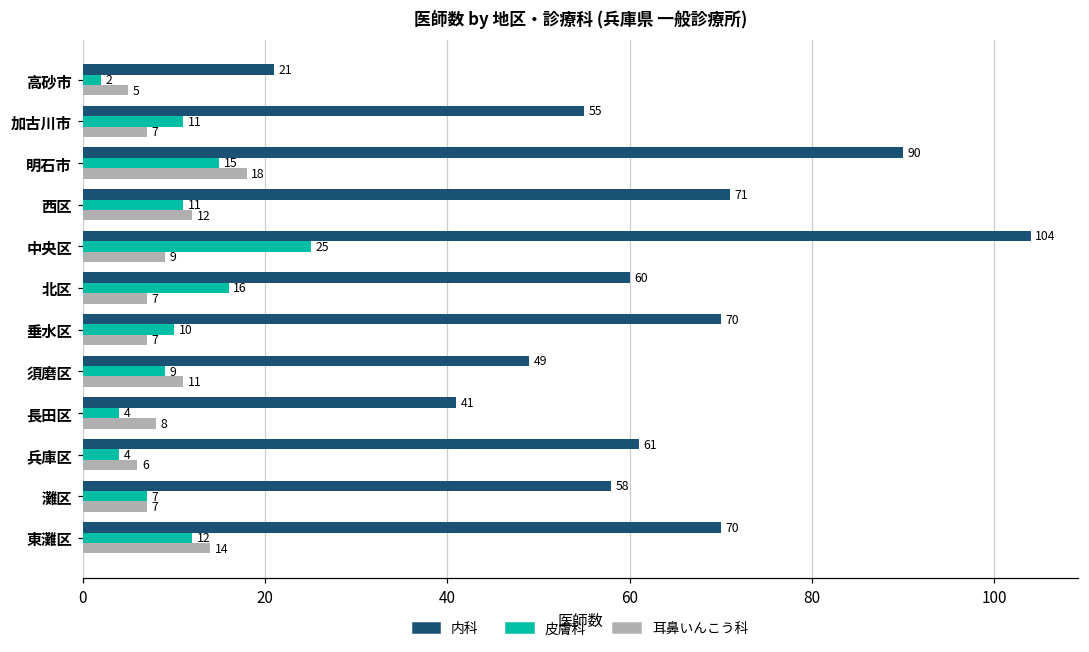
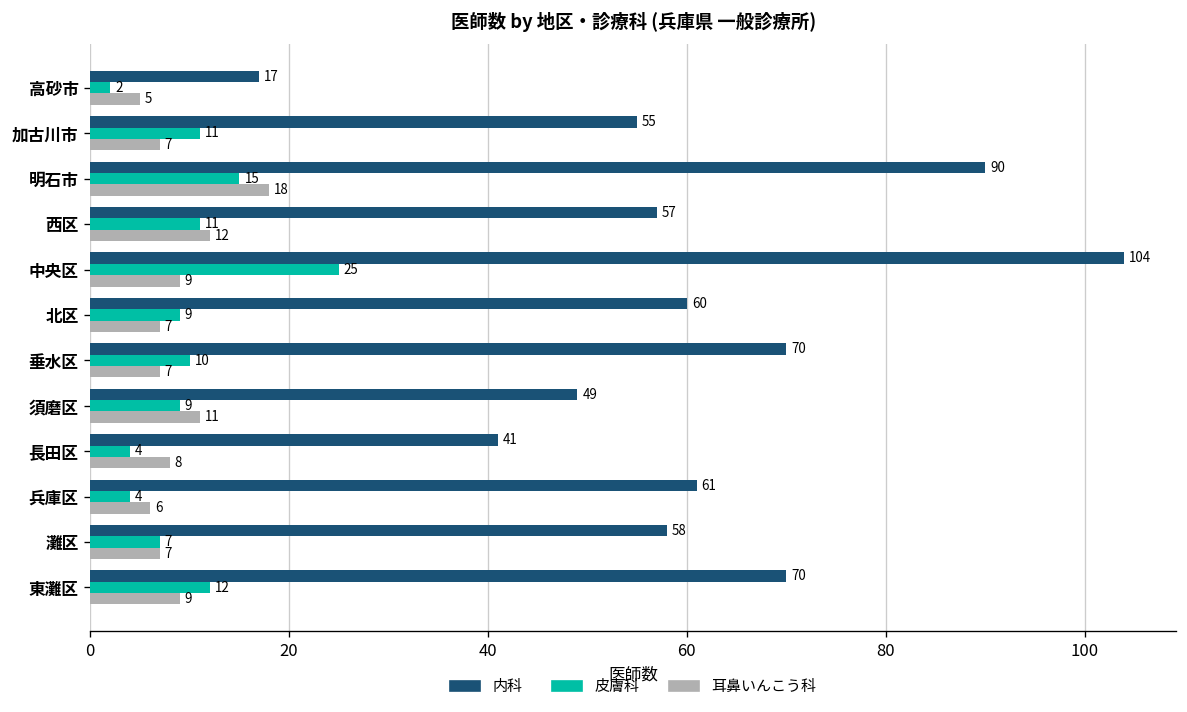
  {
    "内科": {
-     "高砂市": 21,
+     "高砂市": 17,
      "加古川市": 55,
      "明石市": 90,
-     "西区": 71,
+     "西区": 57,
      "中央区": 104,
      "北区": 60,
      "垂水区": 70,
      "須磨区": 49,
      "長田区": 41,
      "兵庫区": 61,
      "灘区": 58,
      "東灘区": 70
    },
    "皮膚科": {
      "高砂市": 2,
      "加古川市": 11,
      "明石市": 15,
      "西区": 11,
      "中央区": 25,
-     "北区": 16,
+     "北区": 9,
      "垂水区": 10,
      "須磨区": 9,
      "長田区": 4,
      "兵庫区": 4,
      "灘区": 7,
      "東灘区": 12
    },
    "耳鼻いんこう科": {
      "高砂市": 5,
      "加古川市": 7,
      "明石市": 18,
      "西区": 12,
      "中央区": 9,
      "北区": 7,
      "垂水区": 7,
      "須磨区": 11,
      "長田区": 8,
      "兵庫区": 6,
      "灘区": 7,
-     "東灘区": 14
+     "東灘区": 9
    }
  }
